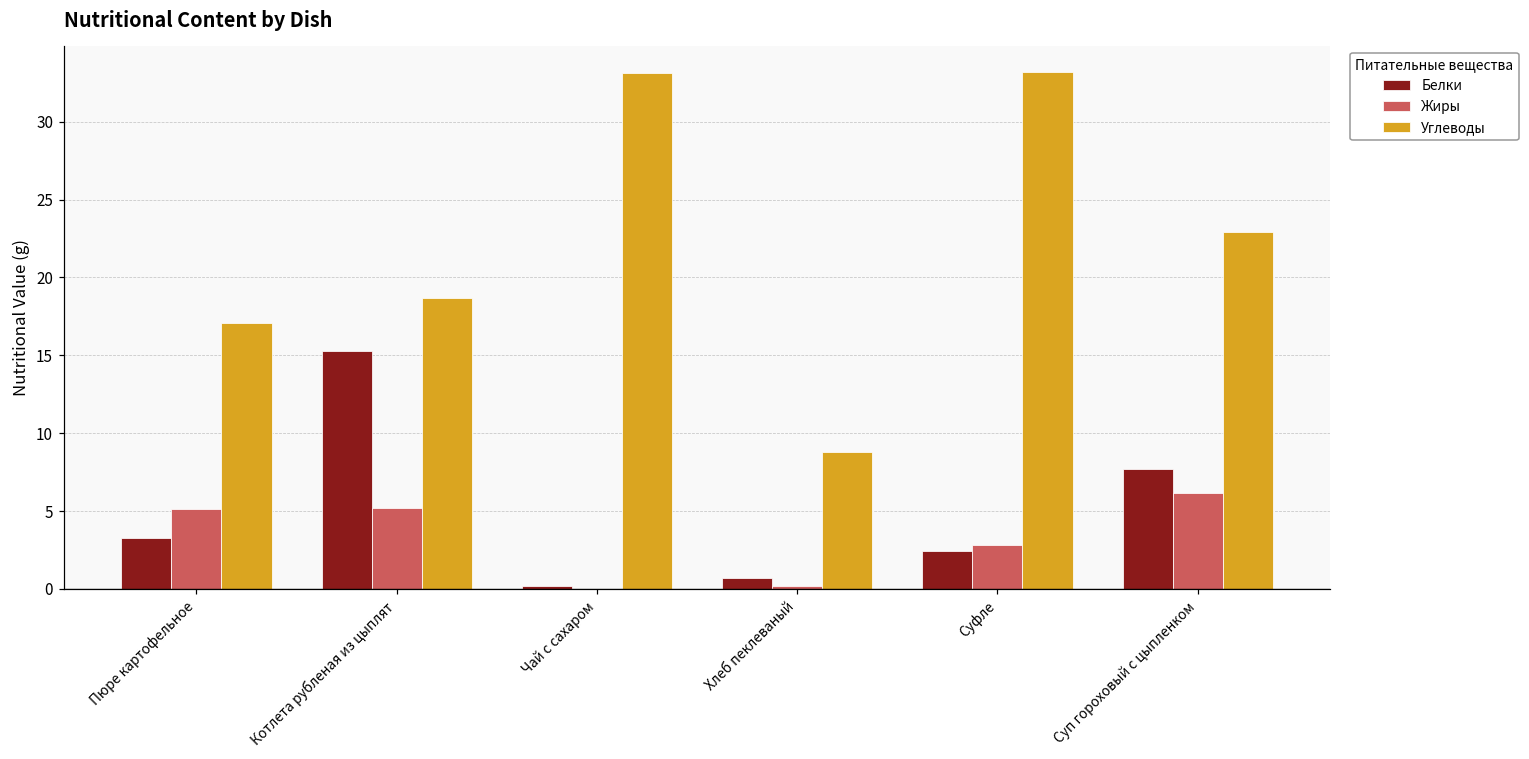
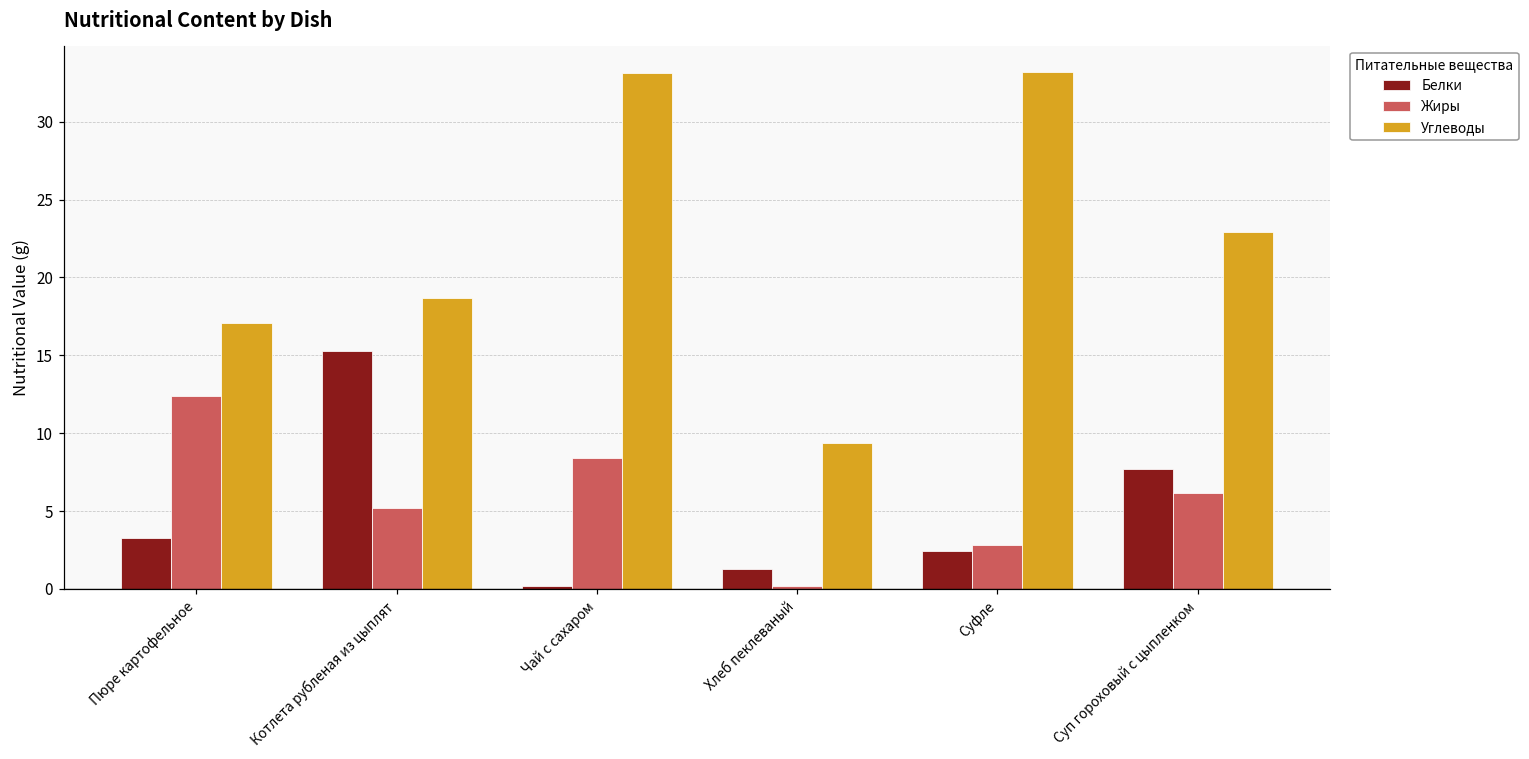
  {
    "Белки": {
      "Пюре картофельное": 3.3,
      "Котлета рубленая из цыплят": 15.3,
      "Чай с сахаром": 0.2,
-     "Хлеб пеклеваный": 0.7,
+     "Хлеб пеклеваный": 1.3,
      "Суфле": 2.4,
      "Суп гороховый с цыпленком": 7.7
    },
    "Жиры": {
-     "Пюре картофельное": 5.1,
+     "Пюре картофельное": 12.4,
      "Котлета рубленая из цыплят": 5.2,
-     "Чай с сахаром": 0.0,
+     "Чай с сахаром": 8.4,
      "Хлеб пеклеваный": 0.2,
      "Суфле": 2.9,
      "Суп гороховый с цыпленком": 6.2
    },
    "Углеводы": {
      "Пюре картофельное": 17.1,
      "Котлета рубленая из цыплят": 18.7,
      "Чай с сахаром": 33.1,
-     "Хлеб пеклеваный": 8.8,
+     "Хлеб пеклеваный": 9.4,
      "Суфле": 33.2,
      "Суп гороховый с цыпленком": 22.9
    }
  }
